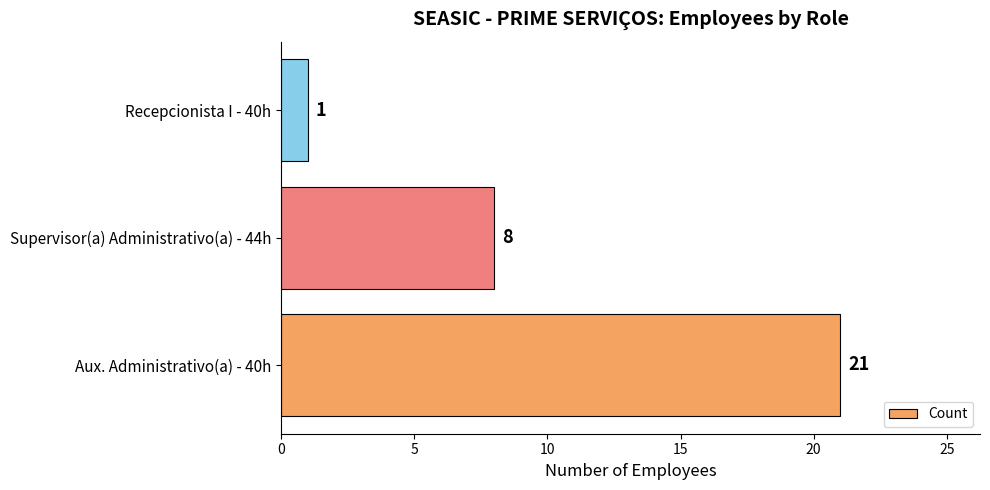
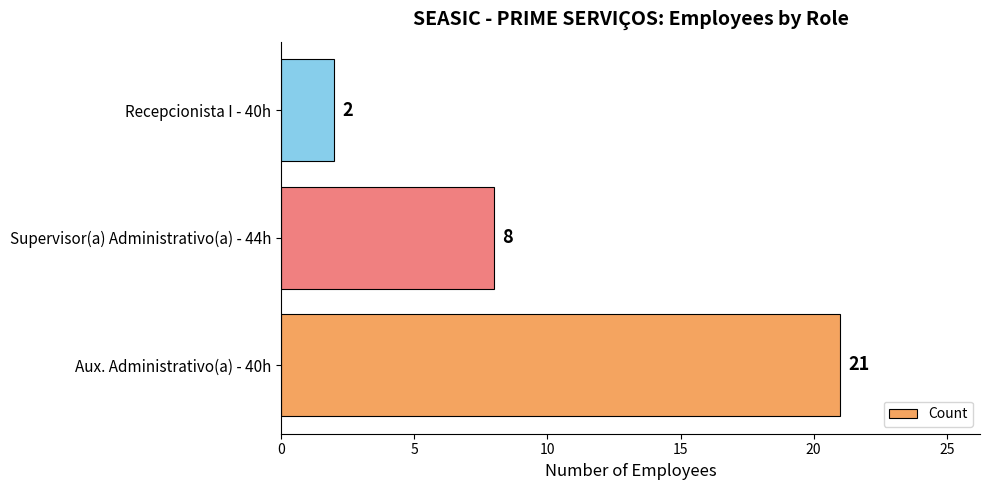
  {
-   "Recepcionista I - 40h": 1,
+   "Recepcionista I - 40h": 2,
    "Supervisor(a) Administrativo(a) - 44h": 8,
    "Aux. Administrativo(a) - 40h": 21
  }
